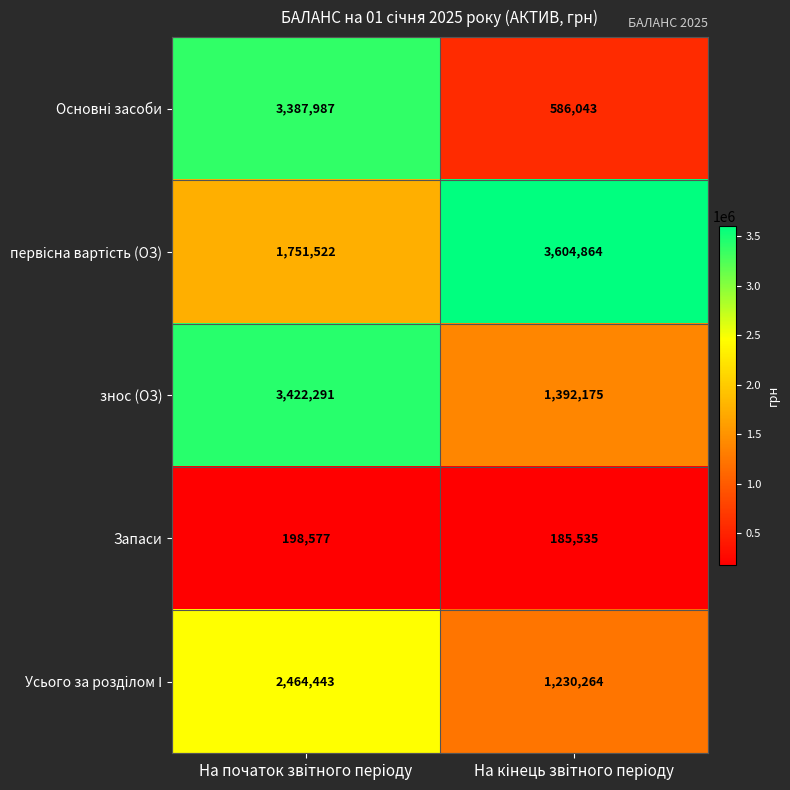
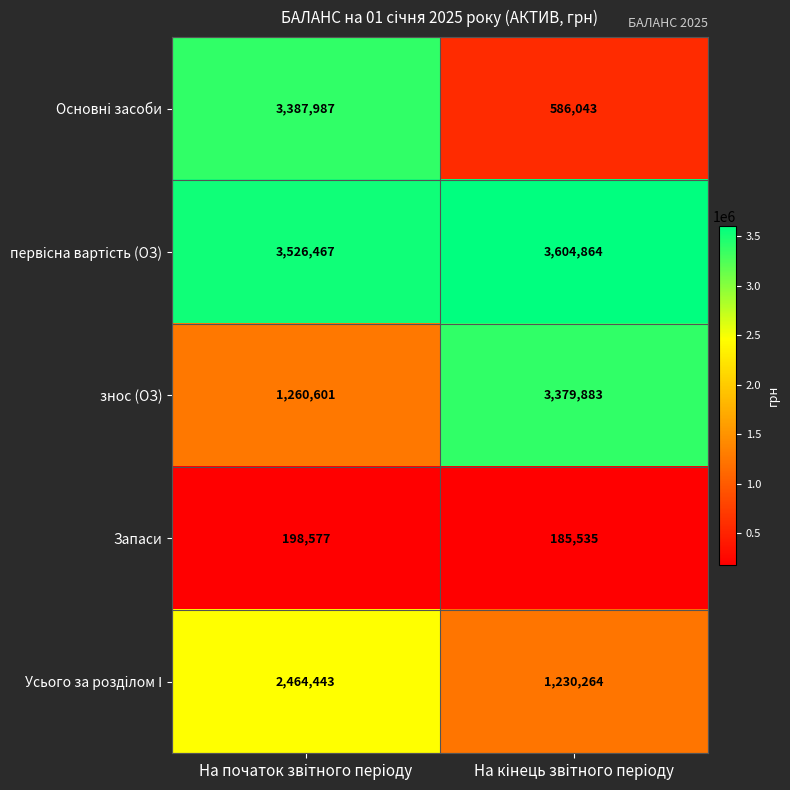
  {
    "Основні засоби": {
      "На початок звітного періоду": "3,387,987",
      "На кінець звітного періоду": "586,043"
    },
    "первісна вартість (ОЗ)": {
-     "На початок звітного періоду": "1,751,522",
+     "На початок звітного періоду": "3,526,467",
      "На кінець звітного періоду": "3,604,864"
    },
    "знос (ОЗ)": {
-     "На початок звітного періоду": "3,422,291",
-     "На кінець звітного періоду": "1,392,175"
+     "На початок звітного періоду": "1,260,601",
+     "На кінець звітного періоду": "3,379,883"
    },
    "Запаси": {
      "На початок звітного періоду": "198,577",
      "На кінець звітного періоду": "185,535"
    },
    "Усього за розділом І": {
      "На початок звітного періоду": "2,464,443",
      "На кінець звітного періоду": "1,230,264"
    }
  }
